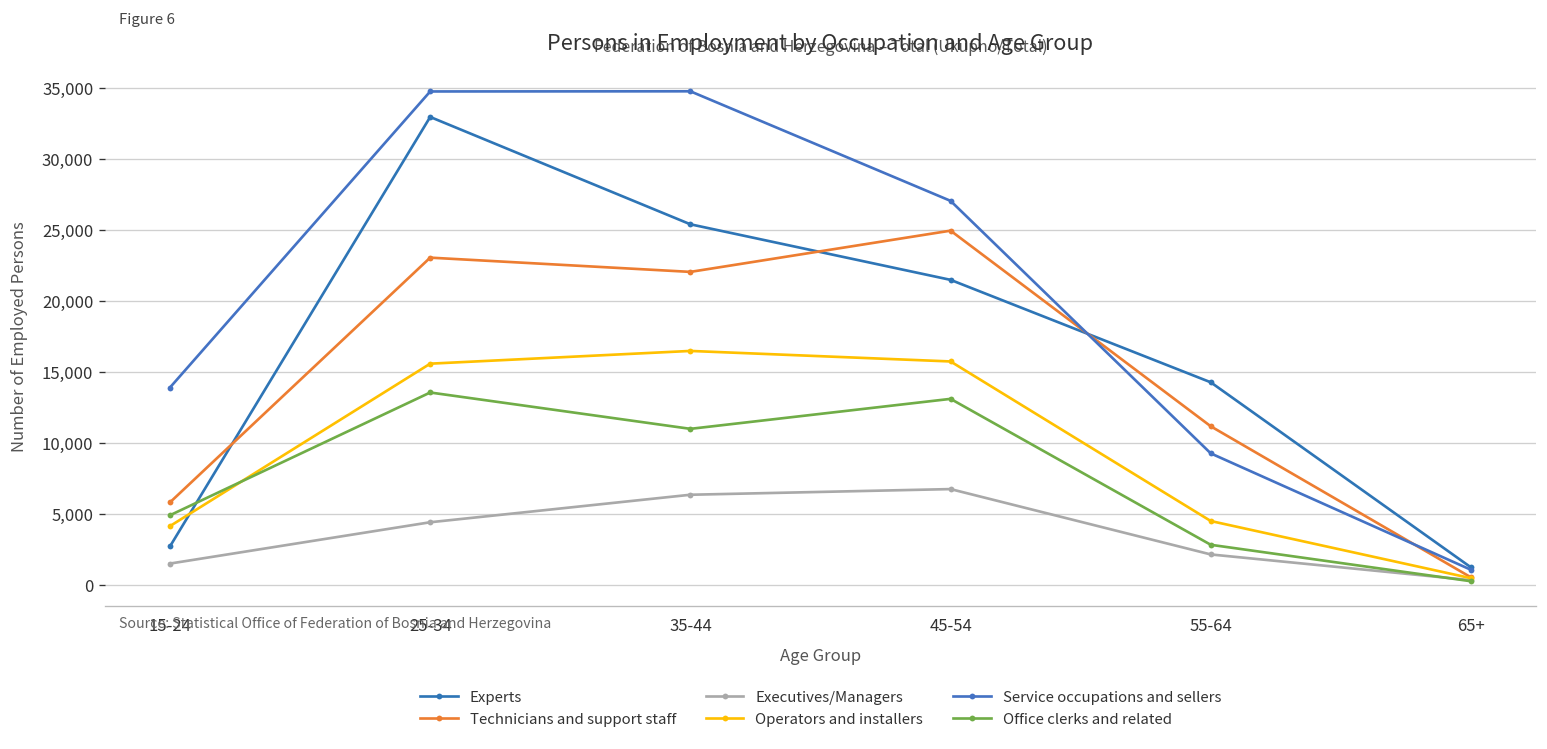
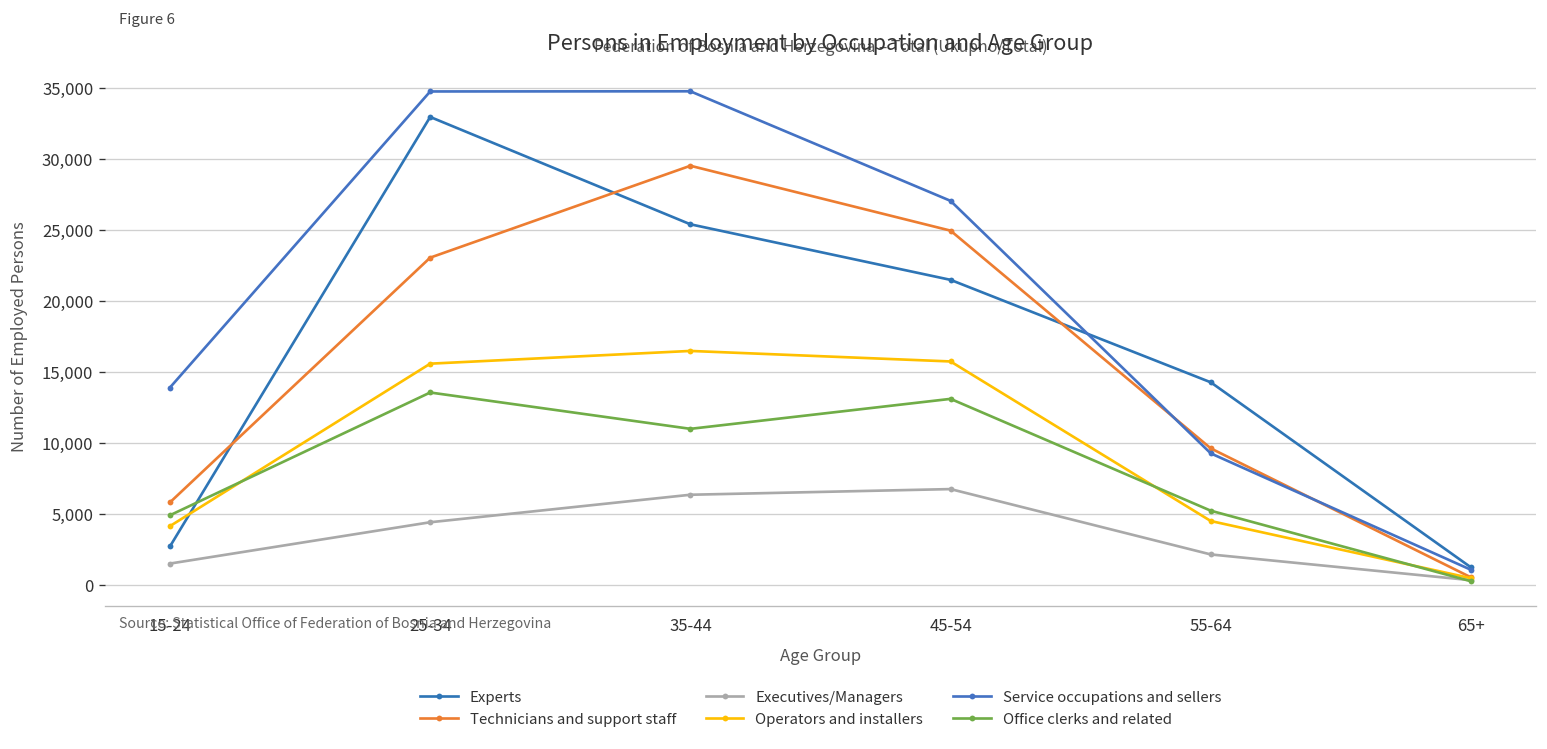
  {
    "Technicians and support staff": {
      "15-24": "5,800",
      "25-34": "23,100",
-     "35-44": "22,100",
+     "35-44": "29,600",
      "45-54": "25,000",
-     "55-64": "11,200"
+     "55-64": "9,600"
    },
    "Executives/Managers": {
      "15-24": "1,500",
      "25-34": "4,400",
      "35-44": "6,400",
      "45-54": "6,800",
      "55-64": "2,200"
    },
    "Operators and installers": {
      "15-24": "4,200",
      "25-34": "15,600",
      "35-44": "16,500",
      "45-54": "15,800",
      "55-64": "4,500"
    },
    "Office clerks and related": {
      "15-24": "4,900",
      "25-34": "13,600",
      "35-44": "11,000",
      "45-54": "13,100",
-     "55-64": "2,800"
+     "55-64": "5,200"
    }
  }
